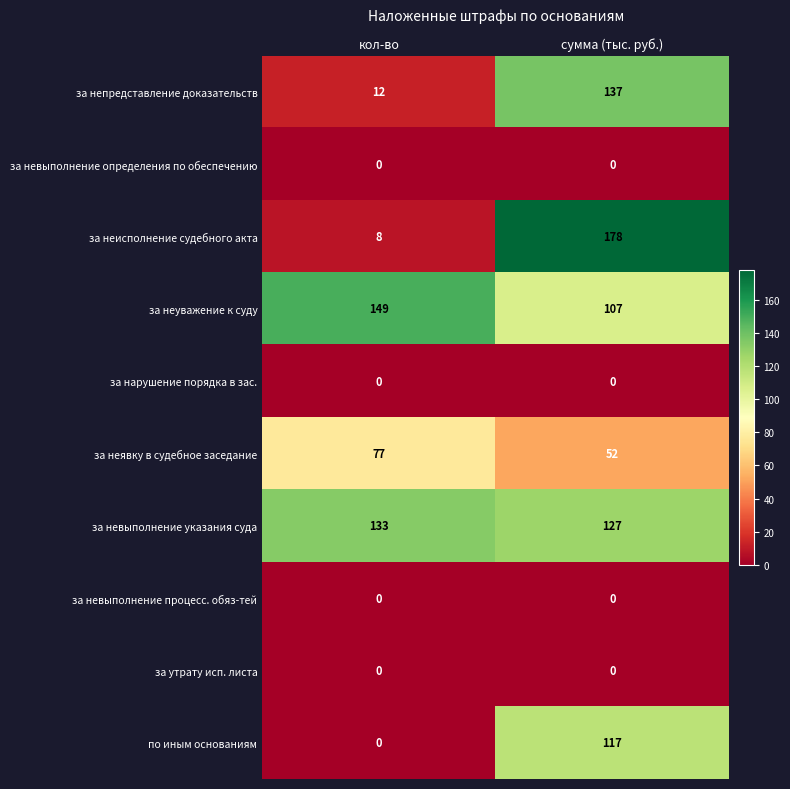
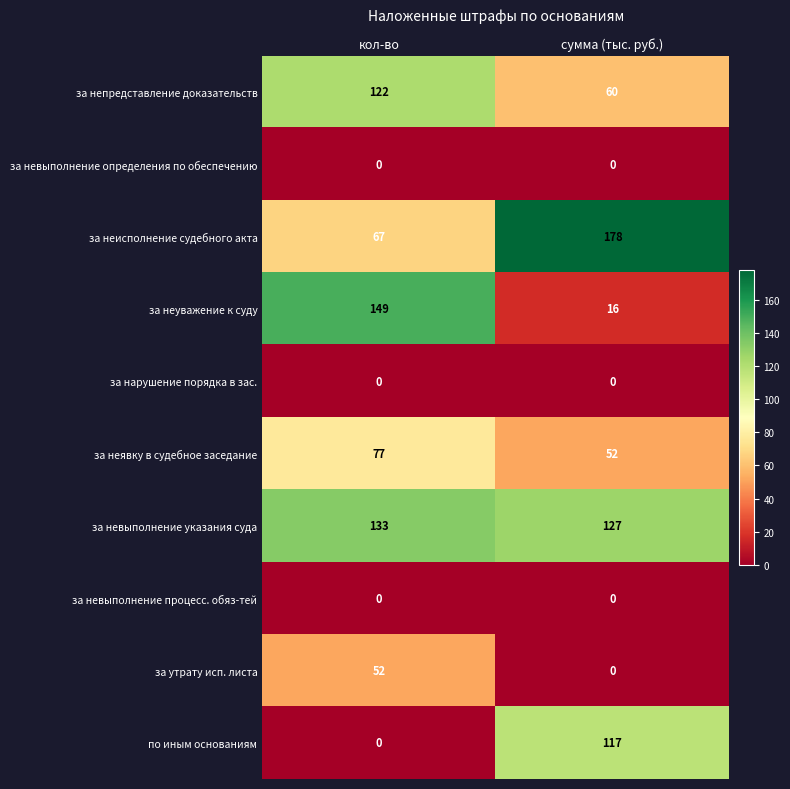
  {
    "за непредставление доказательств": {
-     "кол-во": 12,
-     "сумма (тыс. руб.)": 137
+     "кол-во": 122,
+     "сумма (тыс. руб.)": 60
    },
    "за невыполнение определения по обеспечению": {
      "кол-во": 0,
      "сумма (тыс. руб.)": 0
    },
    "за неисполнение судебного акта": {
-     "кол-во": 8,
+     "кол-во": 67,
      "сумма (тыс. руб.)": 178
    },
    "за неуважение к суду": {
      "кол-во": 149,
-     "сумма (тыс. руб.)": 107
+     "сумма (тыс. руб.)": 16
    },
    "за нарушение порядка в зас.": {
      "кол-во": 0,
      "сумма (тыс. руб.)": 0
    },
    "за неявку в судебное заседание": {
      "кол-во": 77,
      "сумма (тыс. руб.)": 52
    },
    "за невыполнение указания суда": {
      "кол-во": 133,
      "сумма (тыс. руб.)": 127
    },
    "за невыполнение процесс. обяз-тей": {
      "кол-во": 0,
      "сумма (тыс. руб.)": 0
    },
    "за утрату исп. листа": {
-     "кол-во": 0,
+     "кол-во": 52,
      "сумма (тыс. руб.)": 0
    },
    "по иным основаниям": {
      "кол-во": 0,
      "сумма (тыс. руб.)": 117
    }
  }
